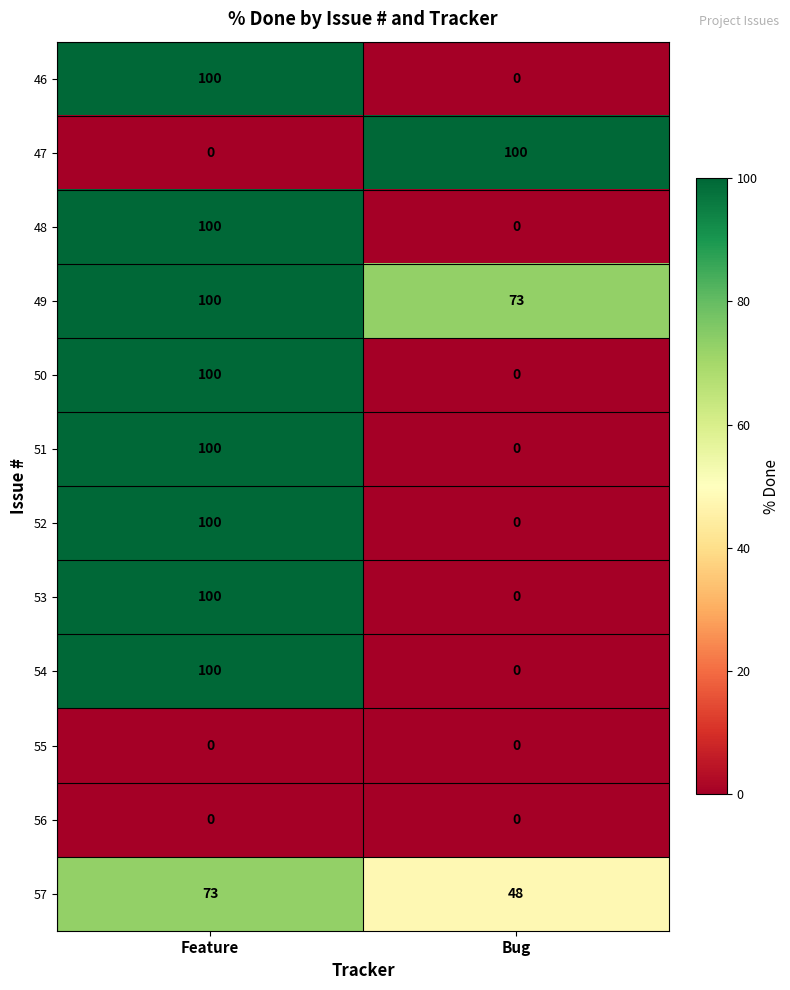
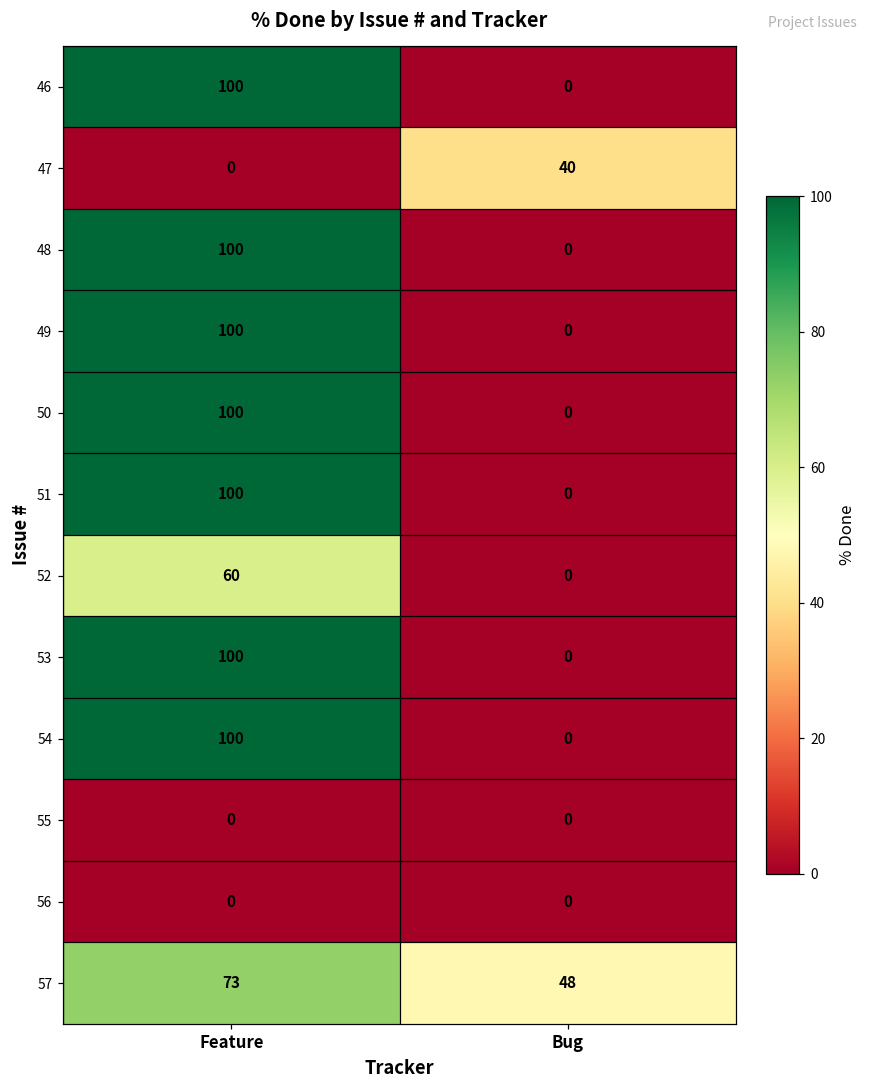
  {
    "46": {
      "Feature": 100,
      "Bug": 0
    },
    "47": {
      "Feature": 0,
-     "Bug": 100
+     "Bug": 40
    },
    "48": {
      "Feature": 100,
      "Bug": 0
    },
    "49": {
      "Feature": 100,
-     "Bug": 73
+     "Bug": 0
    },
    "50": {
      "Feature": 100,
      "Bug": 0
    },
    "51": {
      "Feature": 100,
      "Bug": 0
    },
    "52": {
-     "Feature": 100,
+     "Feature": 60,
      "Bug": 0
    },
    "53": {
      "Feature": 100,
      "Bug": 0
    },
    "54": {
      "Feature": 100,
      "Bug": 0
    },
    "55": {
      "Feature": 0,
      "Bug": 0
    },
    "56": {
      "Feature": 0,
      "Bug": 0
    },
    "57": {
      "Feature": 73,
      "Bug": 48
    }
  }
